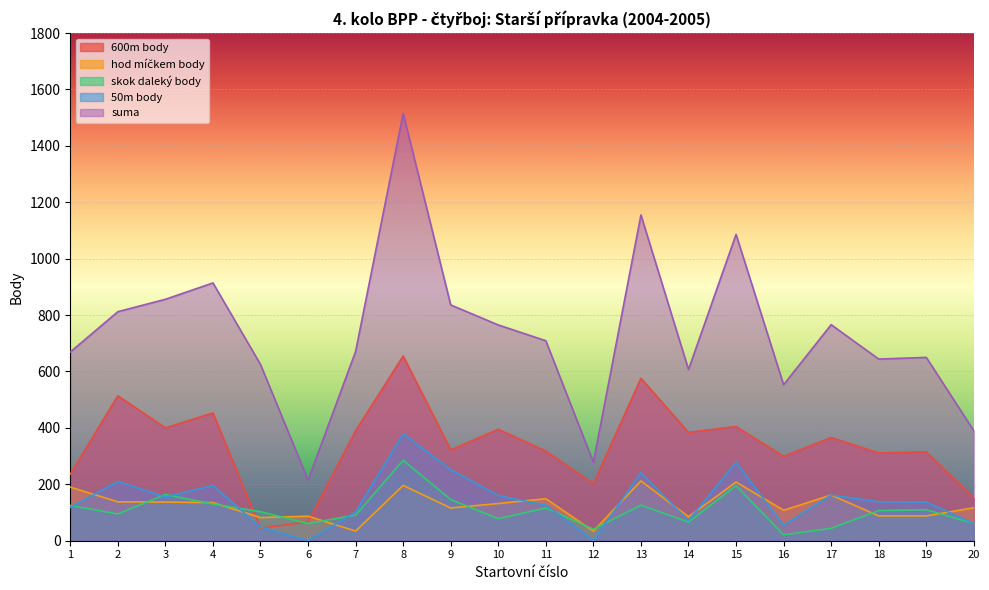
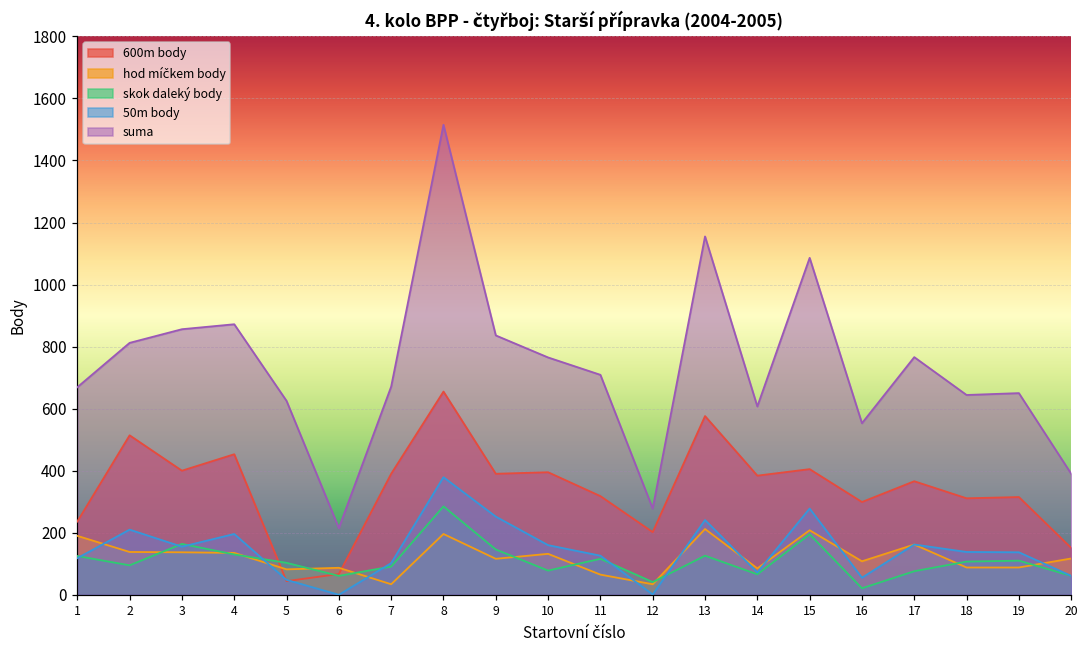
  {
    "600m body": {
      "1": 240,
      "2": 510,
      "3": 400,
      "4": 450,
      "7": 390,
      "8": 660,
-     "9": 320,
+     "9": 390,
      "10": 400,
      "11": 320,
      "12": 200,
      "13": 580,
      "14": 380,
      "15": 410,
      "16": 300,
      "17": 370,
      "18": 310,
      "19": 320,
      "20": 150
    },
    "hod míčkem body": {
      "1": 190,
      "2": 140,
      "3": 140,
      "5": 80,
      "6": 90,
      "7": 30,
      "8": 200,
      "9": 120,
      "10": 130,
-     "11": 150,
+     "11": 70,
      "13": 210,
      "14": 90,
      "15": 210,
      "16": 110,
      "18": 90,
      "19": 90,
      "20": 120
    },
    "skok daleký body": {
      "2": 100,
      "5": 100,
      "7": 90,
      "8": 290,
      "9": 150,
      "10": 80,
      "11": 120,
      "13": 130,
      "15": 200,
      "16": 20,
-     "17": 40,
+     "17": 80,
      "18": 110,
      "19": 110
    },
    "50m body": {
      "2": 210,
      "4": 200,
      "6": 0,
      "7": 100,
      "8": 380,
      "9": 250,
      "10": 160,
      "11": 130,
      "12": 0,
      "13": 240,
      "15": 280,
      "16": 60,
      "18": 140,
      "19": 140
    },
    "suma": {
      "1": 670,
      "2": 810,
      "3": 860,
-     "4": 910,
+     "4": 870,
      "5": 630,
      "6": 220,
      "7": 670,
      "8": 1520,
      "9": 840,
      "10": 770,
      "11": 710,
      "12": 280,
      "13": 1160,
      "14": 610,
      "15": 1090,
      "16": 550,
      "17": 770,
      "18": 640,
      "19": 650,
      "20": 390
    }
  }
